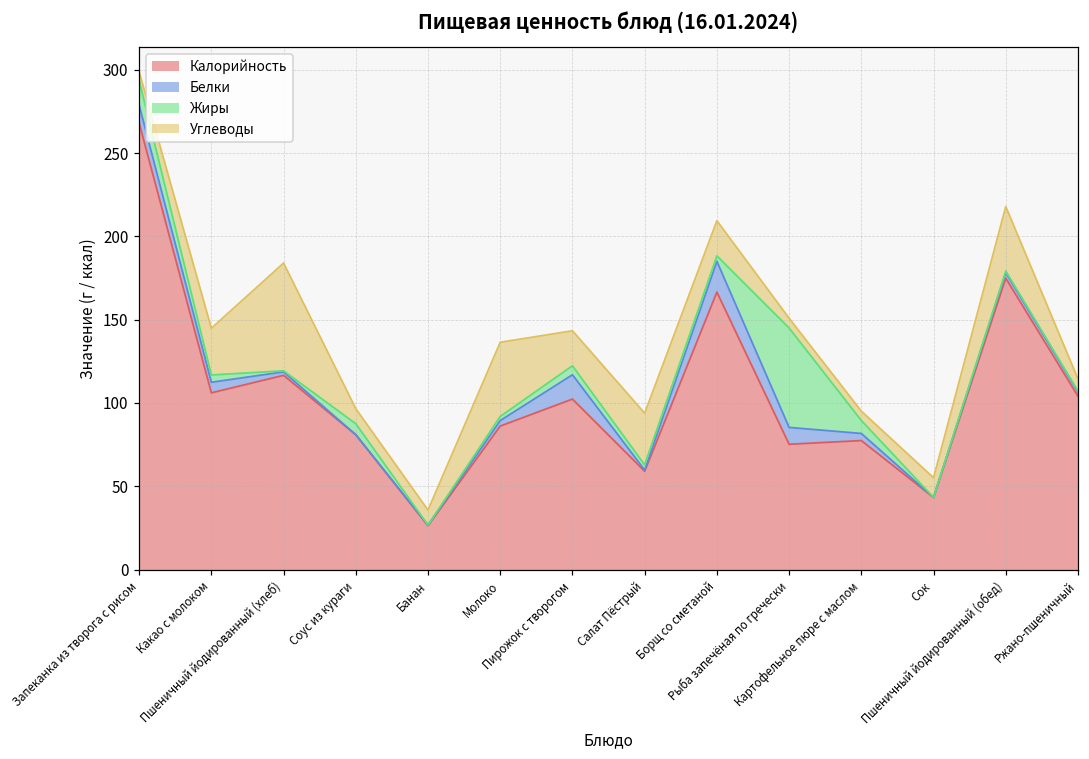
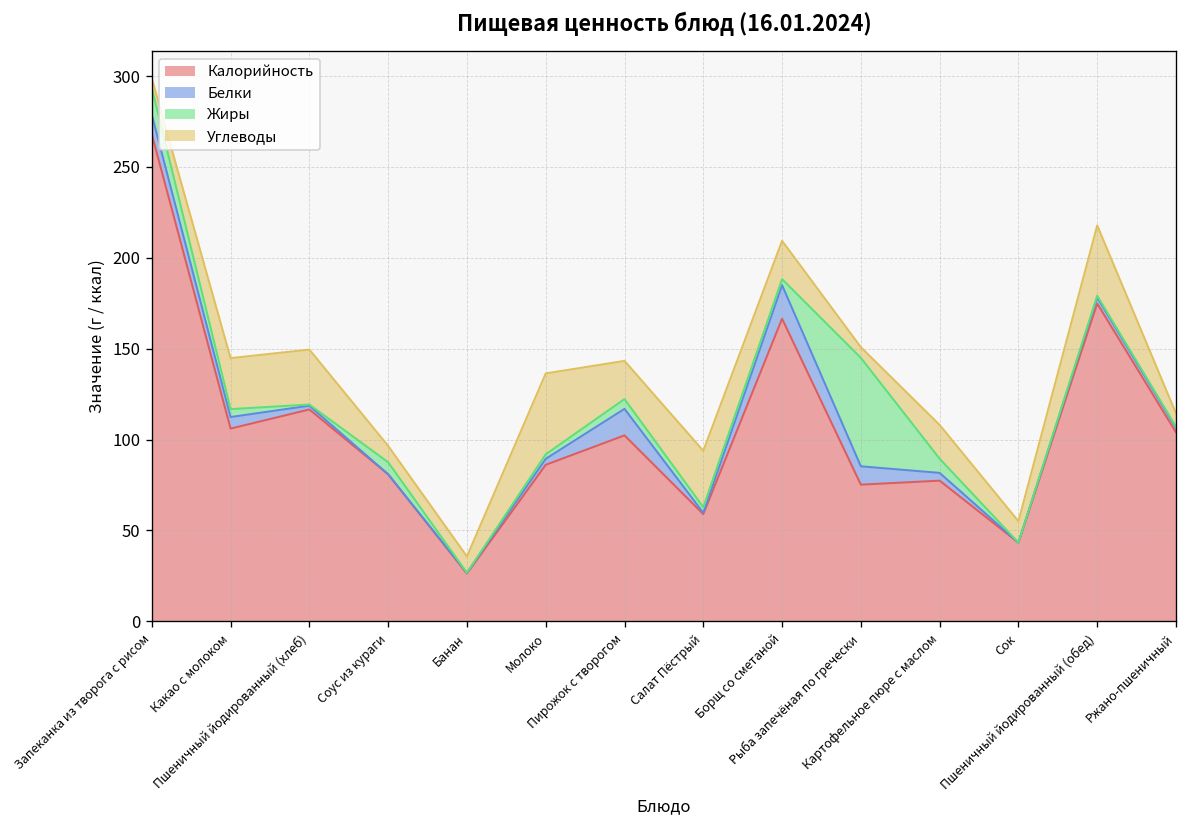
  {
    "Калорийность": {
      "Запеканка из творога с рисом": 268,
      "Какао с молоком": 106,
      "Пшеничный йодированный (хлеб)": 117,
      "Молоко": 86,
      "Пирожок с творогом": 102,
      "Борщ со сметаной": 167,
      "Рыба запечёная по гречески": 75,
      "Картофельное пюре с маслом": 77,
      "Пшеничный йодированный (обед)": 175,
      "Ржано-пшеничный": 104
    },
    "Белки": {
      "Запеканка из творога с рисом": 11,
      "Какао с молоком": 6,
      "Молоко": 3,
      "Пирожок с творогом": 15,
      "Борщ со сметаной": 18,
      "Рыба запечёная по гречески": 10,
      "Картофельное пюре с маслом": 4
    },
    "Жиры": {
      "Запеканка из творога с рисом": 15,
      "Какао с молоком": 4,
      "Соус из кураги": 7,
      "Молоко": 3,
      "Пирожок с творогом": 5,
      "Салат Пёстрый": 3,
      "Борщ со сметаной": 3,
      "Рыба запечёная по гречески": 60,
      "Картофельное пюре с маслом": 8
    },
    "Углеводы": {
      "Запеканка из творога с рисом": 5,
      "Какао с молоком": 28,
-     "Пшеничный йодированный (хлеб)": 65,
+     "Пшеничный йодированный (хлеб)": 30,
      "Соус из кураги": 9,
      "Банан": 9,
      "Молоко": 44,
      "Пирожок с творогом": 21,
      "Салат Пёстрый": 31,
      "Борщ со сметаной": 21,
      "Рыба запечёная по гречески": 6,
-     "Картофельное пюре с маслом": 6,
+     "Картофельное пюре с маслом": 19,
      "Сок": 12,
      "Пшеничный йодированный (обед)": 39,
      "Ржано-пшеничный": 7
    }
  }
